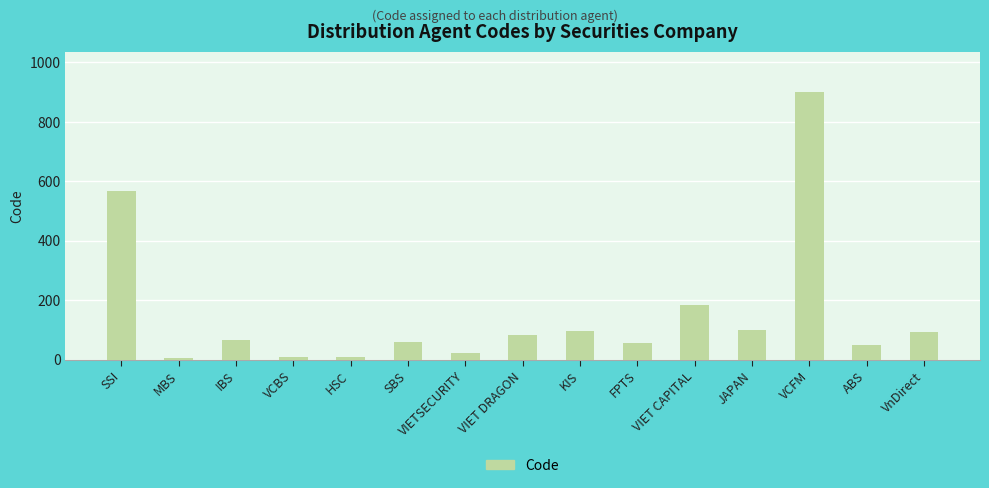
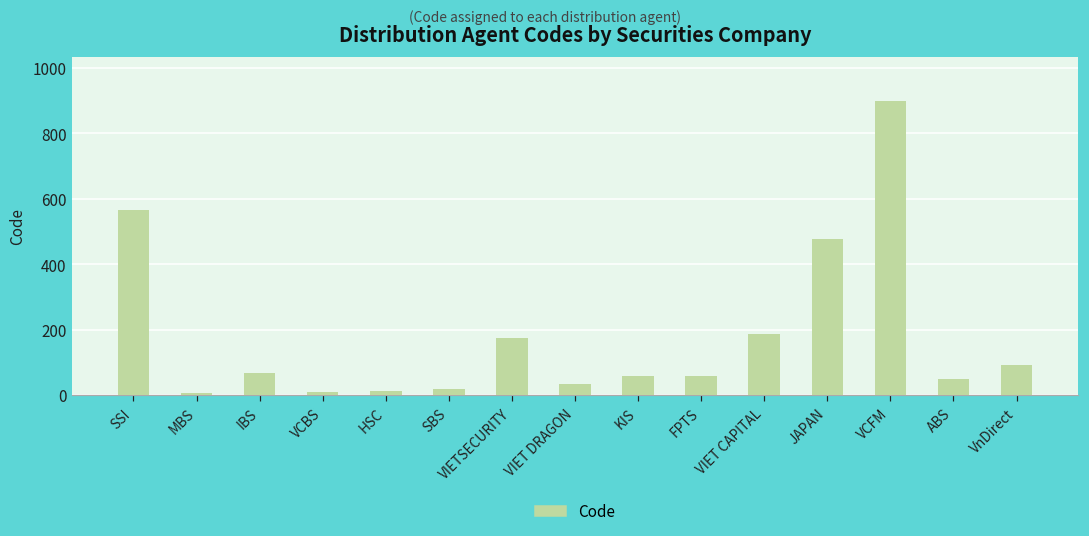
  {
    "SSI": 570,
    "IBS": 70,
    "VCBS": 10,
    "HSC": 10,
-   "SBS": 60,
-   "VIETSECURITY": 20,
-   "VIET DRAGON": 80,
-   "KIS": 100,
+   "SBS": 20,
+   "VIETSECURITY": 170,
+   "VIET DRAGON": 30,
+   "KIS": 60,
    "FPTS": 60,
    "VIET CAPITAL": 190,
-   "JAPAN": 100,
+   "JAPAN": 480,
    "VCFM": 900,
    "ABS": 50,
    "VnDirect": 90
  }
